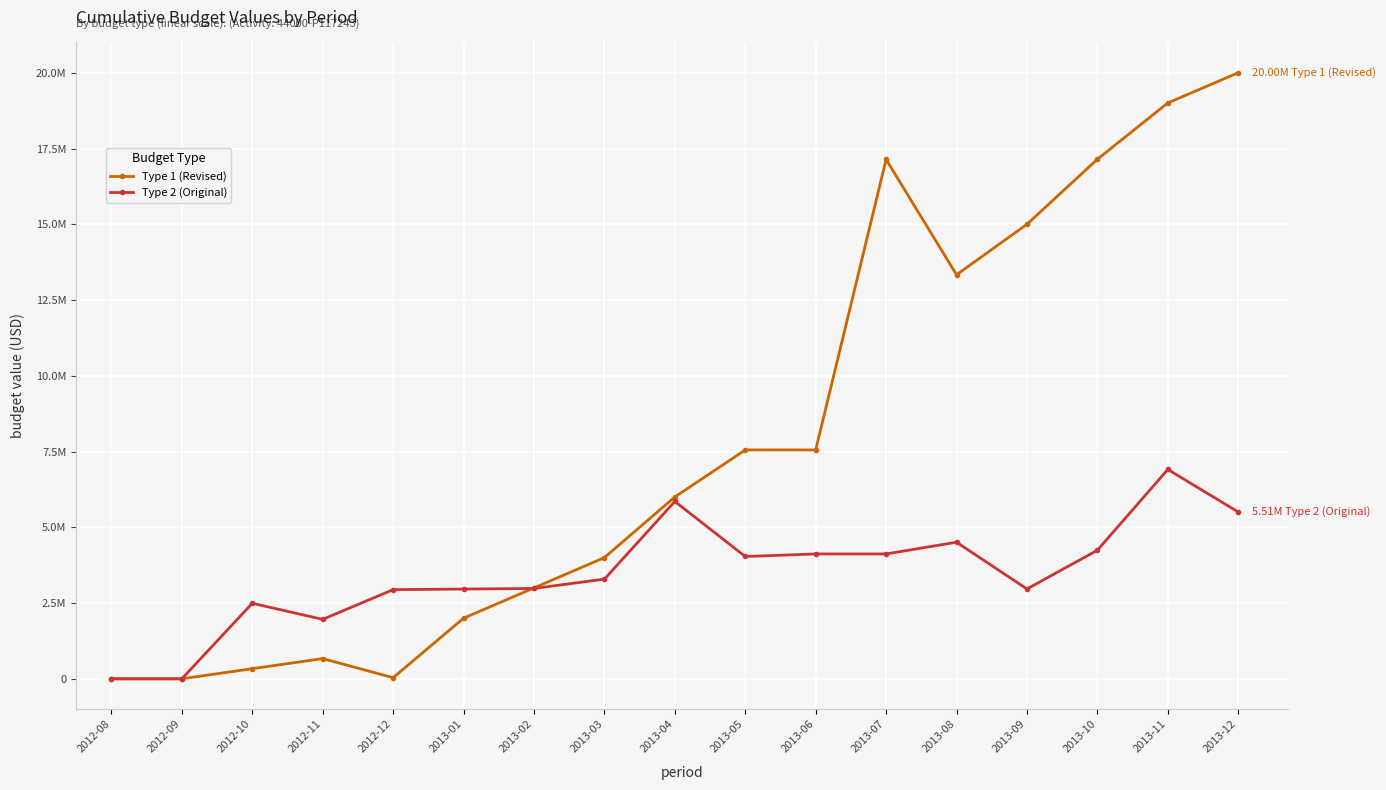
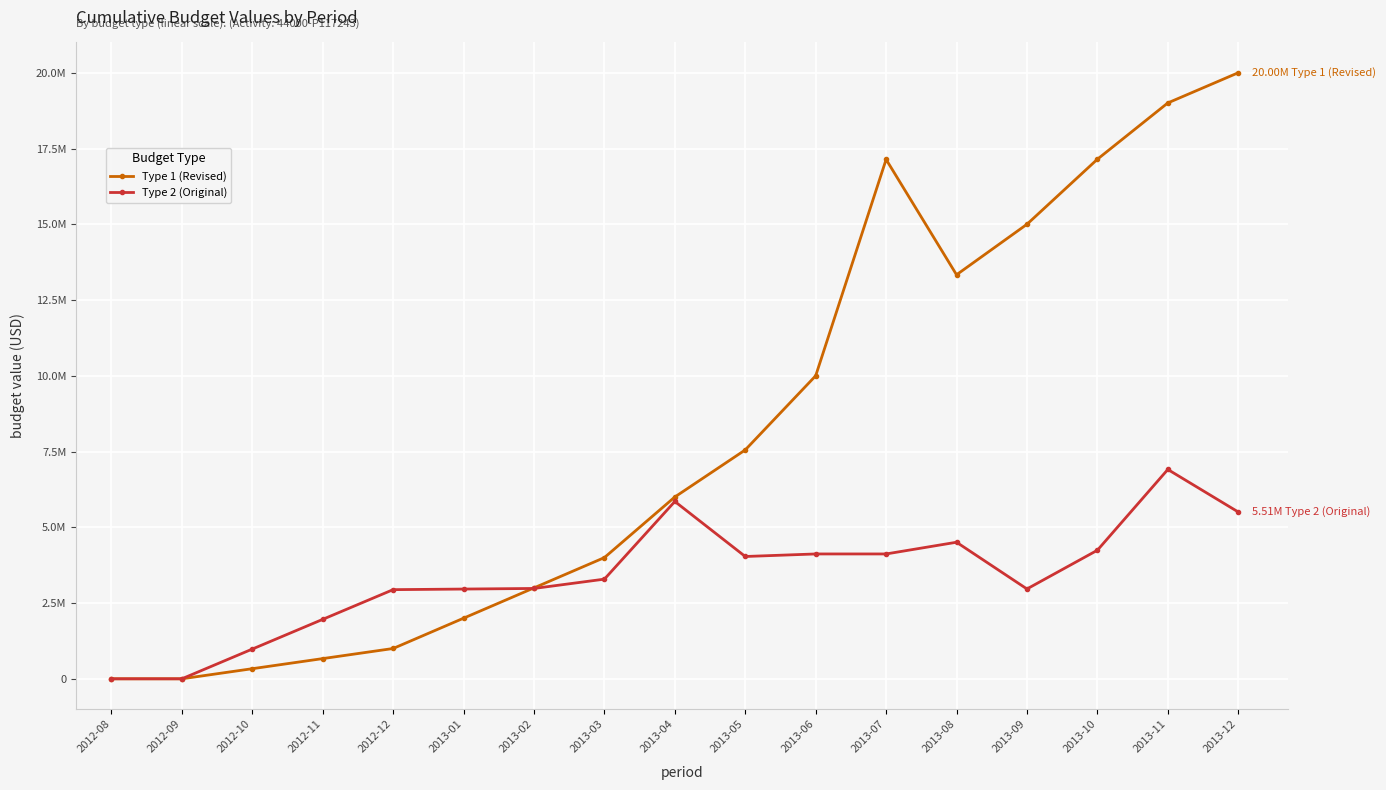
  {
    "Type 1 (Revised)": {
      "2012-10": 300000,
      "2012-11": 700000,
-     "2012-12": 0,
+     "2012-12": 1000000,
      "2013-01": 2000000,
      "2013-03": 4000000,
      "2013-04": 6000000,
      "2013-05": 7600000,
-     "2013-06": 7600000,
+     "2013-06": 10000000,
      "2013-07": 17100000,
      "2013-08": 13300000,
      "2013-09": 15000000,
      "2013-10": 17100000,
      "2013-11": 19000000
    },
    "Type 2 (Original)": {
-     "2012-10": 2500000,
+     "2012-10": 1000000,
      "2012-11": 2000000,
      "2012-12": 2900000,
      "2013-01": 3000000,
      "2013-03": 3300000,
      "2013-04": 5900000,
      "2013-05": 4000000,
      "2013-06": 4100000,
      "2013-07": 4100000,
      "2013-08": 4500000,
      "2013-09": 3000000,
      "2013-10": 4200000,
      "2013-11": 6900000
    }
  }
